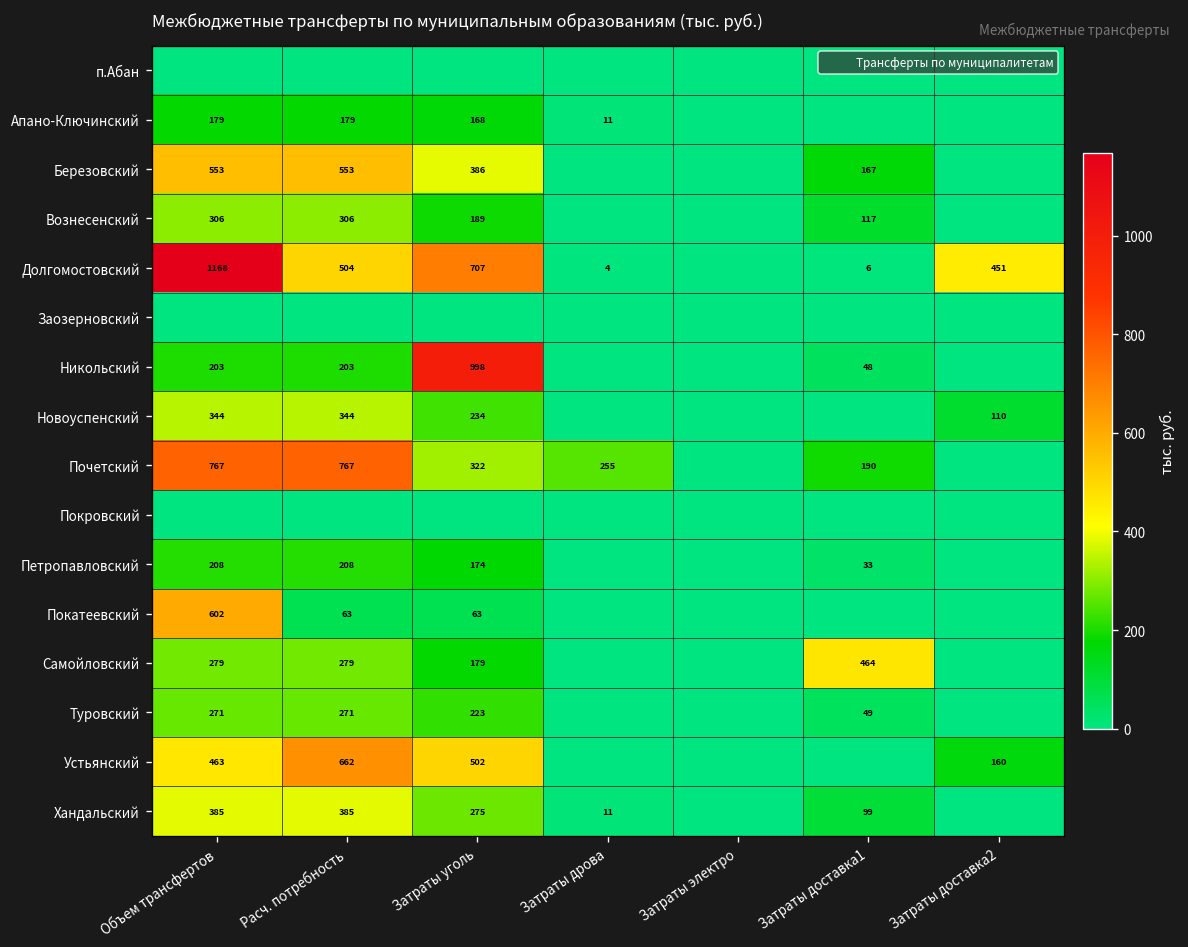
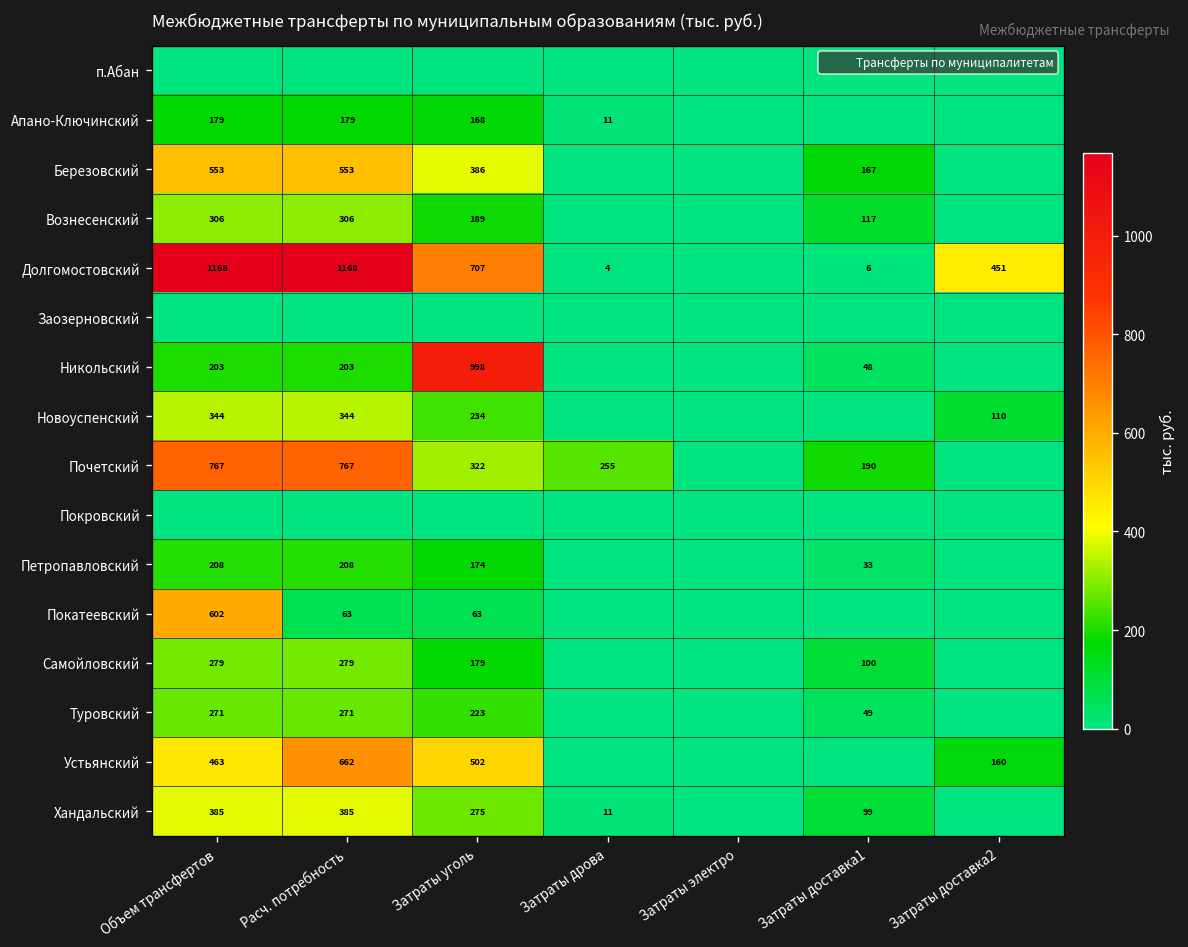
  {
    "Апано-Ключинский": {
      "Объем трансфертов": 179,
      "Расч. потребность": 179,
      "Затраты уголь": 168,
      "Затраты дрова": 11
    },
    "Березовский": {
      "Объем трансфертов": 553,
      "Расч. потребность": 553,
      "Затраты уголь": 386,
      "Затраты доставка1": 167
    },
    "Вознесенский": {
      "Объем трансфертов": 306,
      "Расч. потребность": 306,
      "Затраты уголь": 189,
      "Затраты доставка1": 117
    },
    "Долгомостовский": {
      "Объем трансфертов": 1168,
-     "Расч. потребность": 504,
+     "Расч. потребность": 1168,
      "Затраты уголь": 707,
      "Затраты дрова": 4,
      "Затраты доставка1": 6,
      "Затраты доставка2": 451
    },
    "Никольский": {
      "Объем трансфертов": 203,
      "Расч. потребность": 203,
      "Затраты уголь": 998,
      "Затраты доставка1": 48
    },
    "Новоуспенский": {
      "Объем трансфертов": 344,
      "Расч. потребность": 344,
      "Затраты уголь": 234,
      "Затраты доставка2": 110
    },
    "Почетский": {
      "Объем трансфертов": 767,
      "Расч. потребность": 767,
      "Затраты уголь": 322,
      "Затраты дрова": 255,
      "Затраты доставка1": 190
    },
    "Петропавловский": {
      "Объем трансфертов": 208,
      "Расч. потребность": 208,
      "Затраты уголь": 174,
      "Затраты доставка1": 33
    },
    "Покатеевский": {
      "Объем трансфертов": 602,
      "Расч. потребность": 63,
      "Затраты уголь": 63
    },
    "Самойловский": {
      "Объем трансфертов": 279,
      "Расч. потребность": 279,
      "Затраты уголь": 179,
-     "Затраты доставка1": 464
+     "Затраты доставка1": 100
    },
    "Туровский": {
      "Объем трансфертов": 271,
      "Расч. потребность": 271,
      "Затраты уголь": 223,
      "Затраты доставка1": 49
    },
    "Устьянский": {
      "Объем трансфертов": 463,
      "Расч. потребность": 662,
      "Затраты уголь": 502,
      "Затраты доставка2": 160
    },
    "Хандальский": {
      "Объем трансфертов": 385,
      "Расч. потребность": 385,
      "Затраты уголь": 275,
      "Затраты дрова": 11,
      "Затраты доставка1": 99
    }
  }
